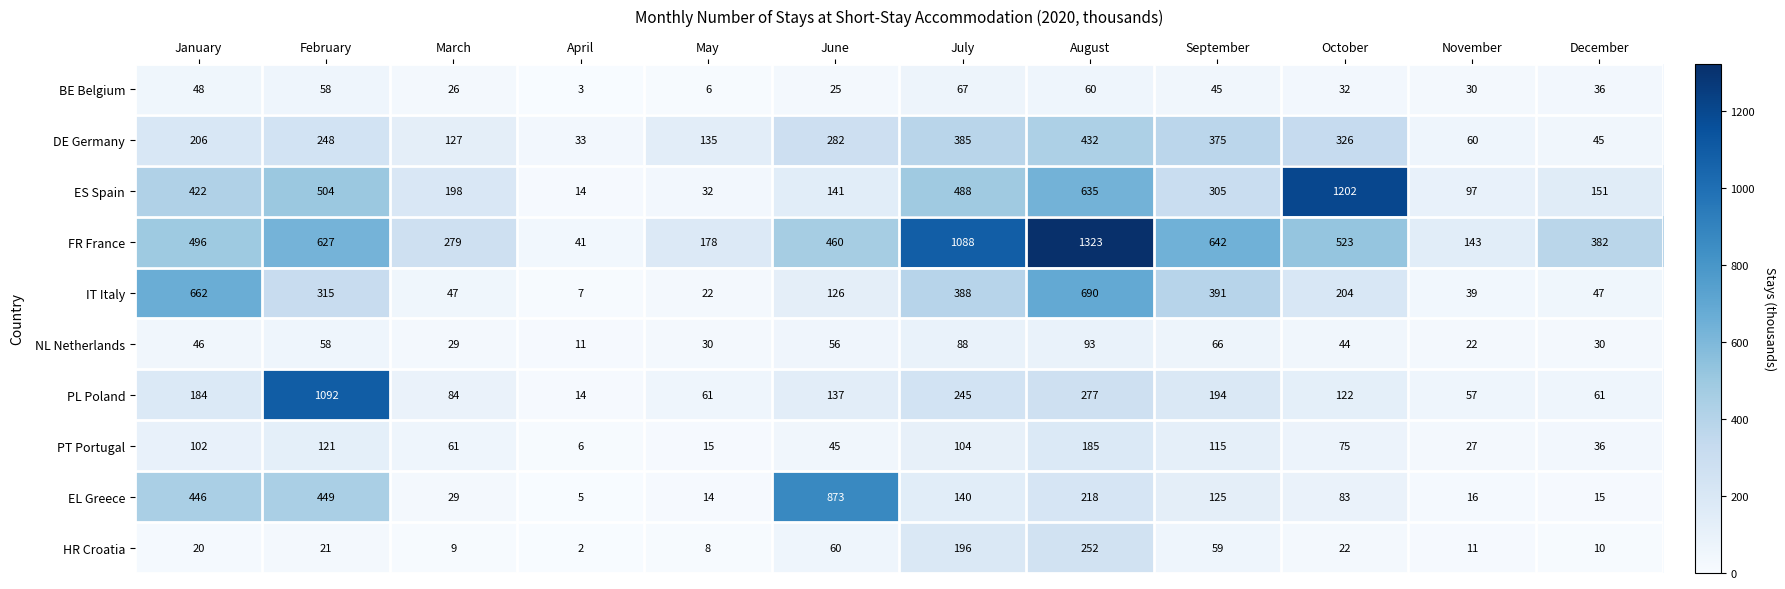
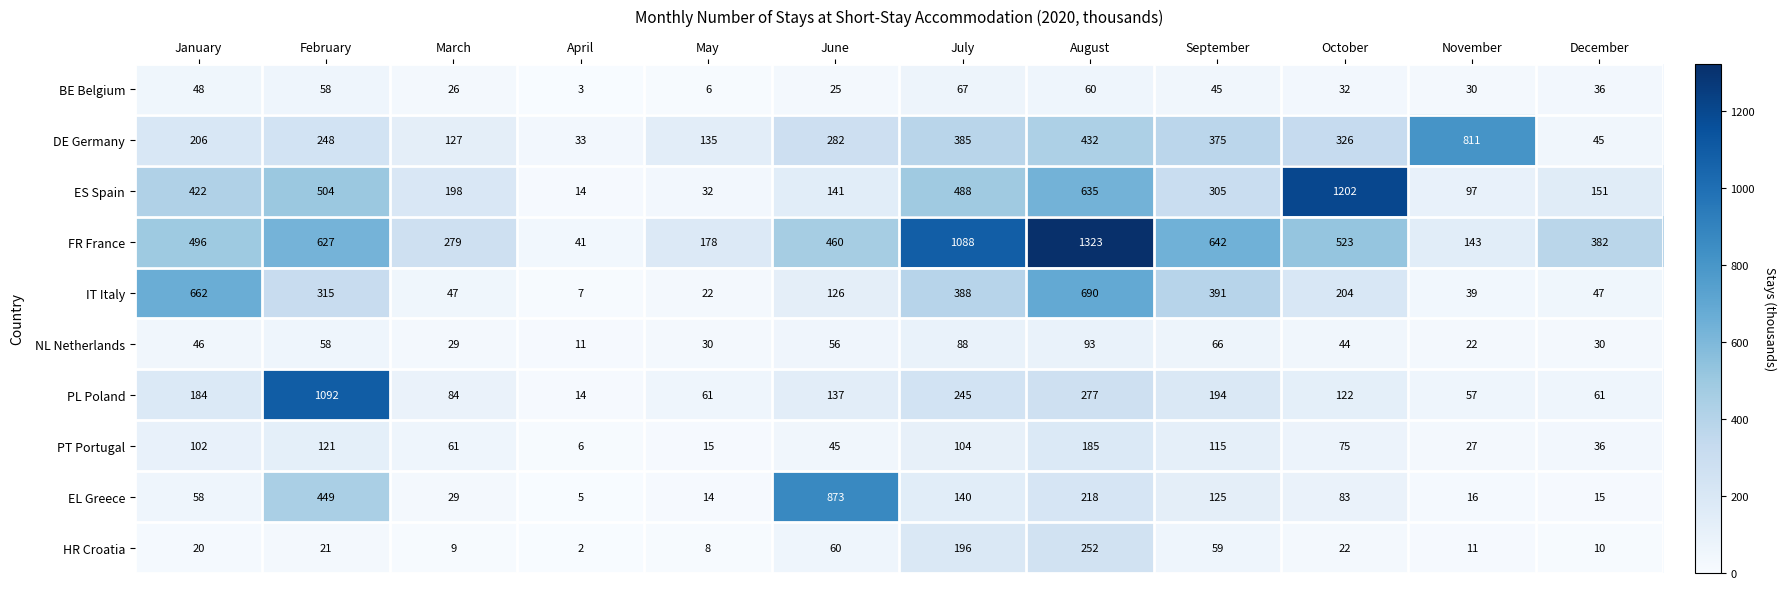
  {
    "BE Belgium": {
      "January": 48,
      "February": 58,
      "March": 26,
      "April": 3,
      "May": 6,
      "June": 25,
      "July": 67,
      "August": 60,
      "September": 45,
      "October": 32,
      "November": 30,
      "December": 36
    },
    "DE Germany": {
      "January": 206,
      "February": 248,
      "March": 127,
      "April": 33,
      "May": 135,
      "June": 282,
      "July": 385,
      "August": 432,
      "September": 375,
      "October": 326,
-     "November": 60,
+     "November": 811,
      "December": 45
    },
    "ES Spain": {
      "January": 422,
      "February": 504,
      "March": 198,
      "April": 14,
      "May": 32,
      "June": 141,
      "July": 488,
      "August": 635,
      "September": 305,
      "October": 1202,
      "November": 97,
      "December": 151
    },
    "FR France": {
      "January": 496,
      "February": 627,
      "March": 279,
      "April": 41,
      "May": 178,
      "June": 460,
      "July": 1088,
      "August": 1323,
      "September": 642,
      "October": 523,
      "November": 143,
      "December": 382
    },
    "IT Italy": {
      "January": 662,
      "February": 315,
      "March": 47,
      "April": 7,
      "May": 22,
      "June": 126,
      "July": 388,
      "August": 690,
      "September": 391,
      "October": 204,
      "November": 39,
      "December": 47
    },
    "NL Netherlands": {
      "January": 46,
      "February": 58,
      "March": 29,
      "April": 11,
      "May": 30,
      "June": 56,
      "July": 88,
      "August": 93,
      "September": 66,
      "October": 44,
      "November": 22,
      "December": 30
    },
    "PL Poland": {
      "January": 184,
      "February": 1092,
      "March": 84,
      "April": 14,
      "May": 61,
      "June": 137,
      "July": 245,
      "August": 277,
      "September": 194,
      "October": 122,
      "November": 57,
      "December": 61
    },
    "PT Portugal": {
      "January": 102,
      "February": 121,
      "March": 61,
      "April": 6,
      "May": 15,
      "June": 45,
      "July": 104,
      "August": 185,
      "September": 115,
      "October": 75,
      "November": 27,
      "December": 36
    },
    "EL Greece": {
-     "January": 446,
+     "January": 58,
      "February": 449,
      "March": 29,
      "April": 5,
      "May": 14,
      "June": 873,
      "July": 140,
      "August": 218,
      "September": 125,
      "October": 83,
      "November": 16,
      "December": 15
    },
    "HR Croatia": {
      "January": 20,
      "February": 21,
      "March": 9,
      "April": 2,
      "May": 8,
      "June": 60,
      "July": 196,
      "August": 252,
      "September": 59,
      "October": 22,
      "November": 11,
      "December": 10
    }
  }
